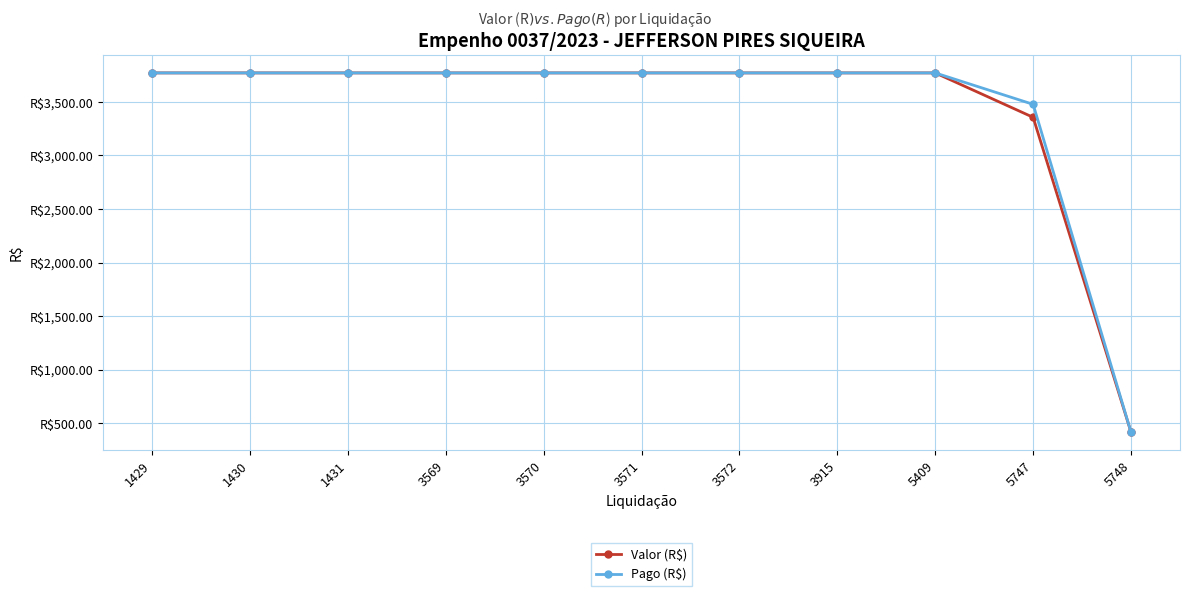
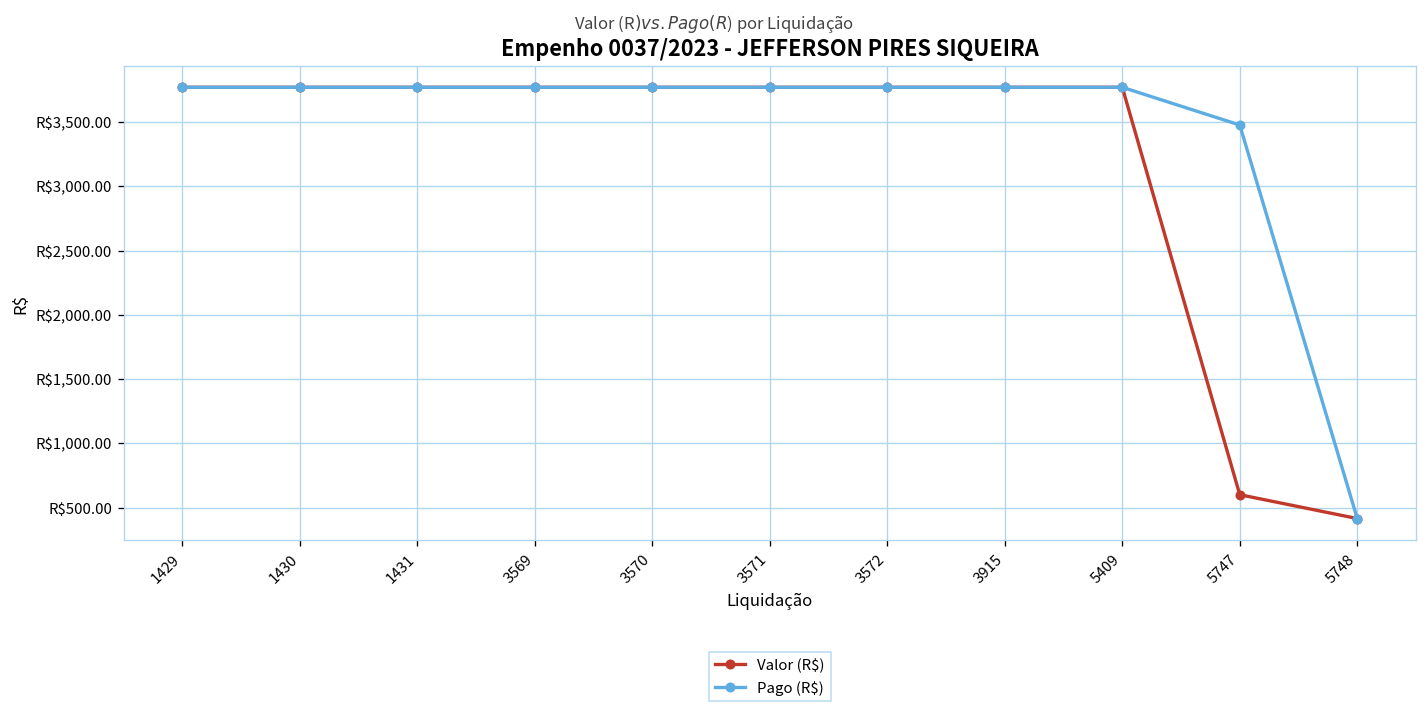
  {
    "Valor (R$)": {
-     "5747": "R$3,360"
+     "5747": "R$600"
    },
    "Pago (R$)": {
      "5747": "R$3,480"
    }
  }
